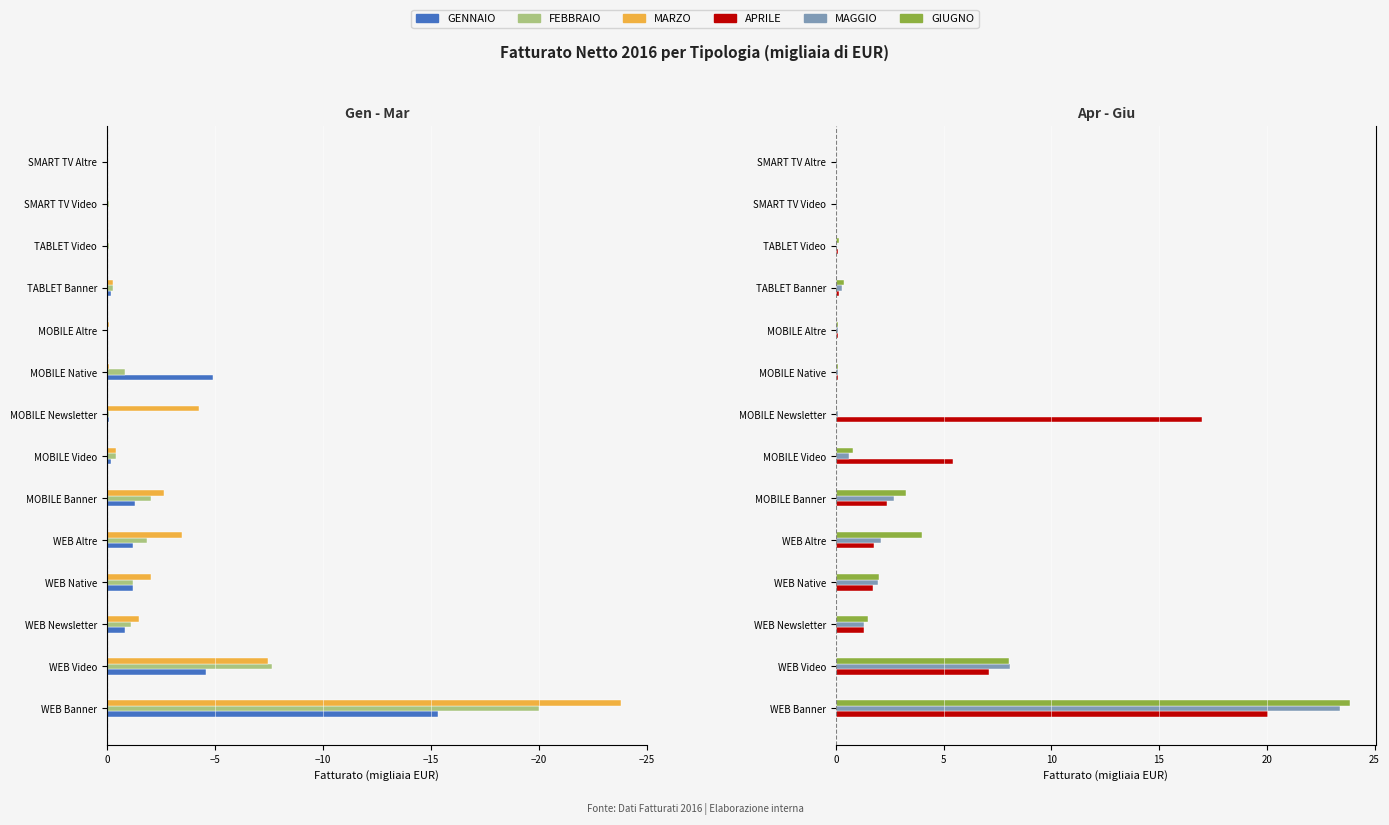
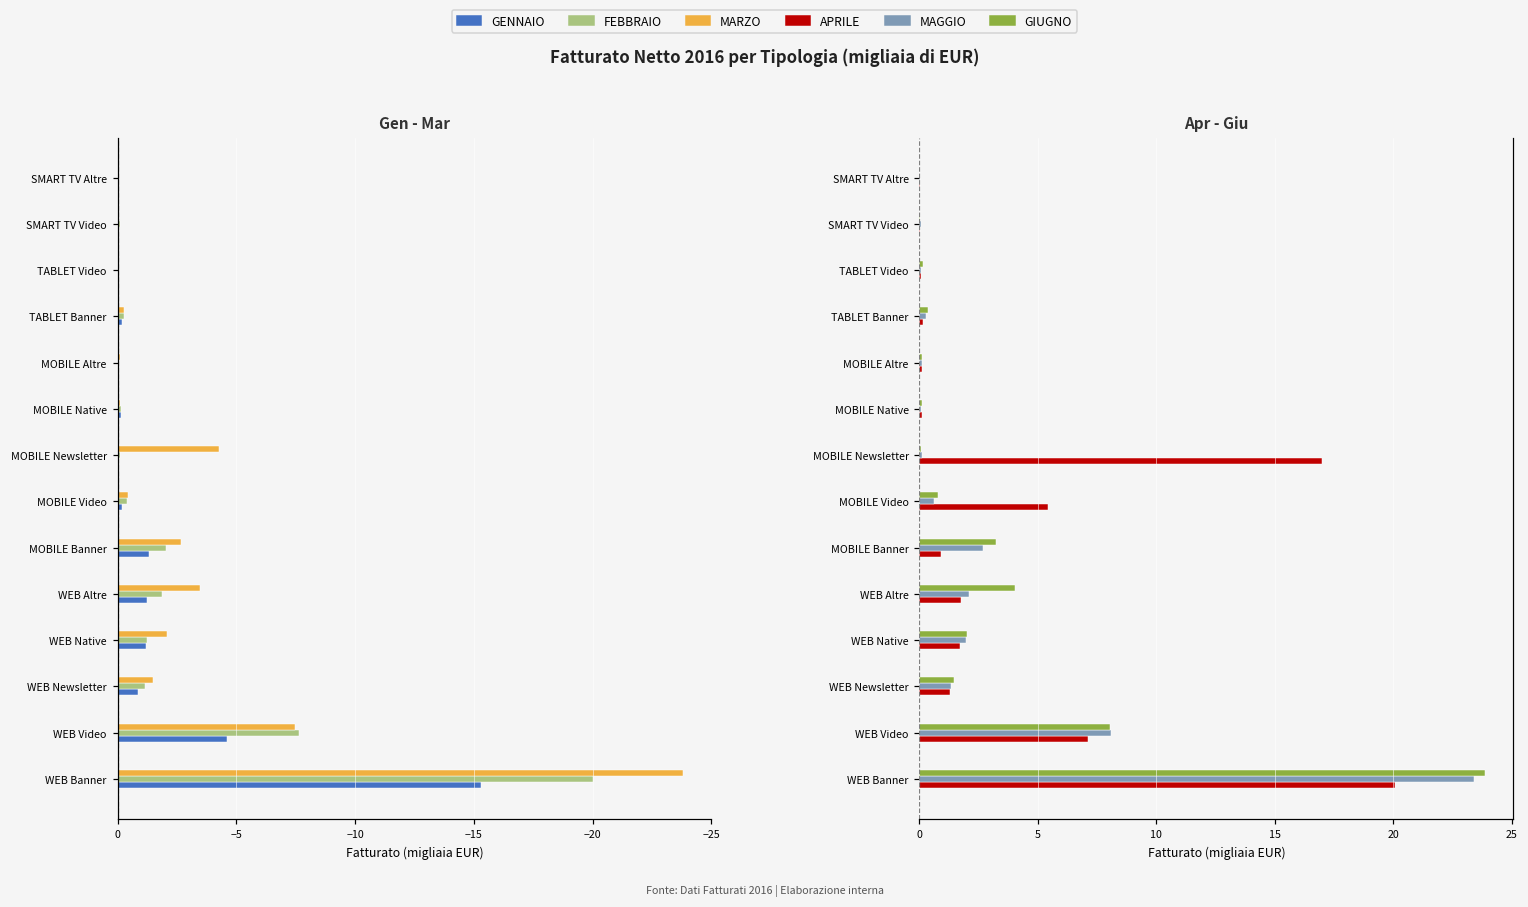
  {
    "Gen - Mar": {
      "GENNAIO": {
        "TABLET Banner": -0.2,
-       "MOBILE Native": -4.9,
+       "MOBILE Native": -0.1,
        "MOBILE Video": -0.2,
        "MOBILE Banner": -1.3,
        "WEB Altre": -1.2,
        "WEB Native": -1.2,
        "WEB Newsletter": -0.9,
        "WEB Video": -4.6,
        "WEB Banner": -15.3
      },
      "FEBBRAIO": {
        "TABLET Banner": -0.3,
-       "MOBILE Native": -0.8,
+       "MOBILE Native": -0.1,
        "MOBILE Newsletter": -0.1,
        "MOBILE Video": -0.4,
        "MOBILE Banner": -2.0,
        "WEB Altre": -1.9,
        "WEB Native": -1.2,
        "WEB Newsletter": -1.1,
        "WEB Video": -7.6,
        "WEB Banner": -20.0
      },
      "MARZO": {
        "TABLET Banner": -0.3,
        "MOBILE Newsletter": -4.3,
        "MOBILE Video": -0.4,
        "MOBILE Banner": -2.7,
        "WEB Altre": -3.5,
        "WEB Native": -2.1,
        "WEB Newsletter": -1.5,
        "WEB Video": -7.5,
        "WEB Banner": -23.8
      }
    },
    "Apr - Giu": {
      "APRILE": {
        "TABLET Banner": 0.2,
        "MOBILE Newsletter": 17.0,
        "MOBILE Video": 5.4,
-       "MOBILE Banner": 2.4,
+       "MOBILE Banner": 0.9,
        "WEB Altre": 1.8,
        "WEB Native": 1.7,
        "WEB Newsletter": 1.3,
        "WEB Video": 7.1,
        "WEB Banner": 20.1
      },
      "MAGGIO": {
        "TABLET Banner": 0.3,
        "MOBILE Video": 0.6,
        "MOBILE Banner": 2.7,
        "WEB Altre": 2.1,
        "WEB Native": 2.0,
        "WEB Newsletter": 1.3,
        "WEB Video": 8.1,
        "WEB Banner": 23.4
      },
      "GIUGNO": {
        "TABLET Video": 0.1,
        "TABLET Banner": 0.4,
        "MOBILE Altre": 0.1,
        "MOBILE Native": 0.1,
        "MOBILE Video": 0.8,
        "MOBILE Banner": 3.2,
        "WEB Altre": 4.0,
        "WEB Native": 2.0,
        "WEB Newsletter": 1.5,
        "WEB Video": 8.0,
        "WEB Banner": 23.9
      }
    }
  }
